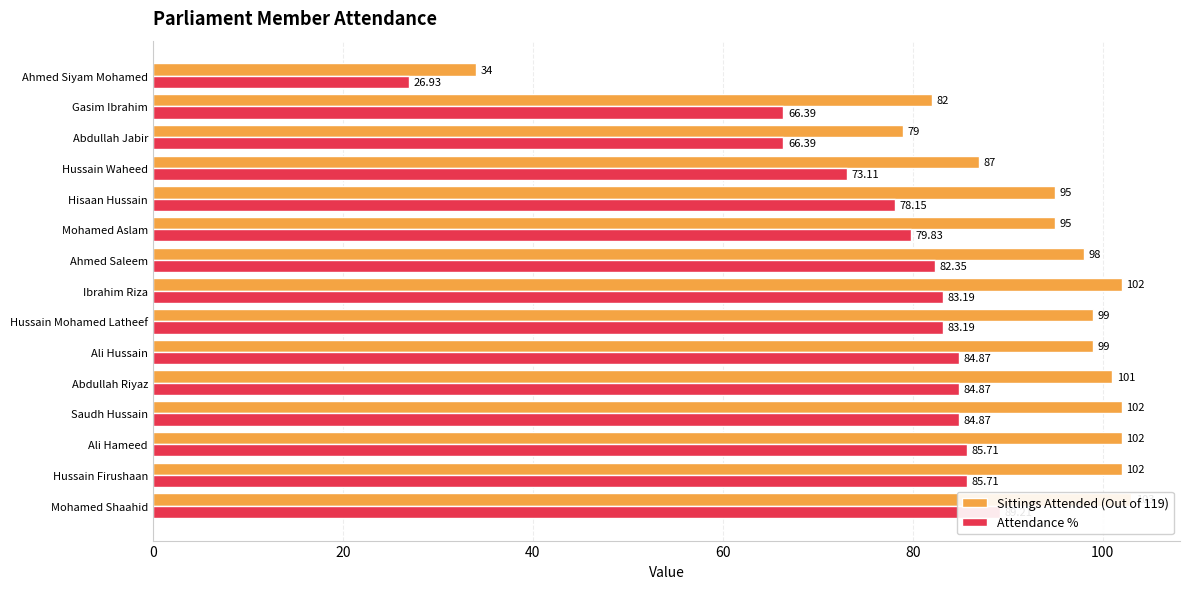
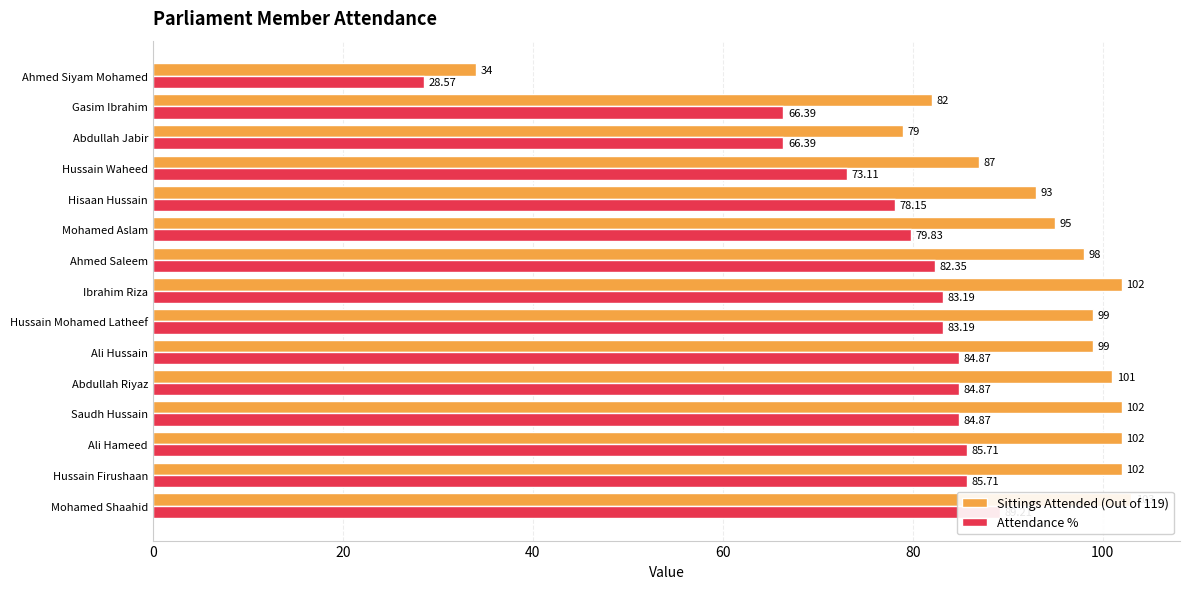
  {
    "Sittings Attended (Out of 119)": {
      "Ahmed Siyam Mohamed": 34,
      "Gasim Ibrahim": 82,
      "Abdullah Jabir": 79,
      "Hussain Waheed": 87,
-     "Hisaan Hussain": 95,
+     "Hisaan Hussain": 93,
      "Mohamed Aslam": 95,
      "Ahmed Saleem": 98,
      "Ibrahim Riza": 102,
      "Hussain Mohamed Latheef": 99,
      "Ali Hussain": 99,
      "Abdullah Riyaz": 101,
      "Saudh Hussain": 102,
      "Ali Hameed": 102,
      "Hussain Firushaan": 102
    },
    "Attendance %": {
-     "Ahmed Siyam Mohamed": 26.93,
+     "Ahmed Siyam Mohamed": 28.57,
      "Gasim Ibrahim": 66.39,
      "Abdullah Jabir": 66.39,
      "Hussain Waheed": 73.11,
      "Hisaan Hussain": 78.15,
      "Mohamed Aslam": 79.83,
      "Ahmed Saleem": 82.35,
      "Ibrahim Riza": 83.19,
      "Hussain Mohamed Latheef": 83.19,
      "Ali Hussain": 84.87,
      "Abdullah Riyaz": 84.87,
      "Saudh Hussain": 84.87,
      "Ali Hameed": 85.71,
      "Hussain Firushaan": 85.71
    }
  }
